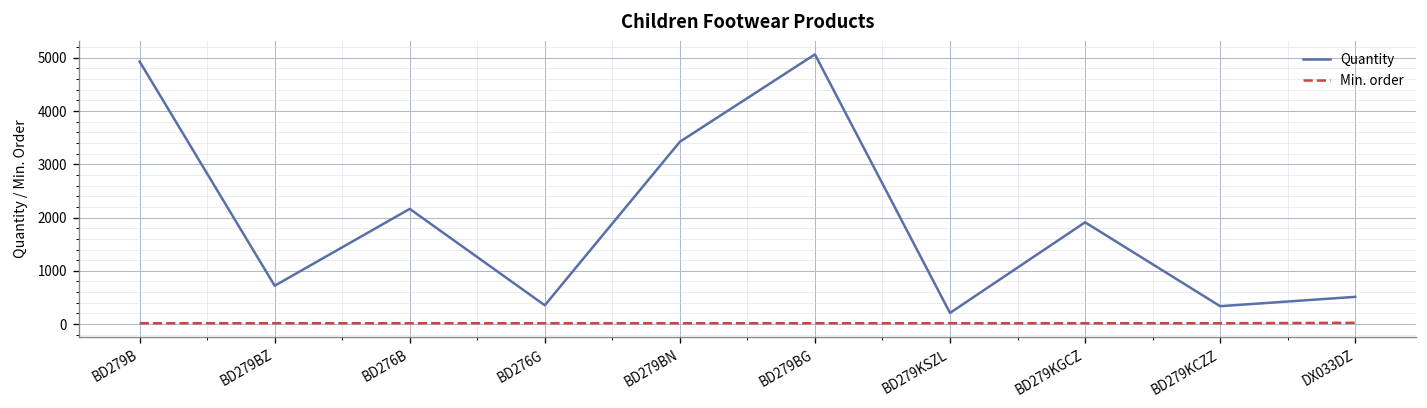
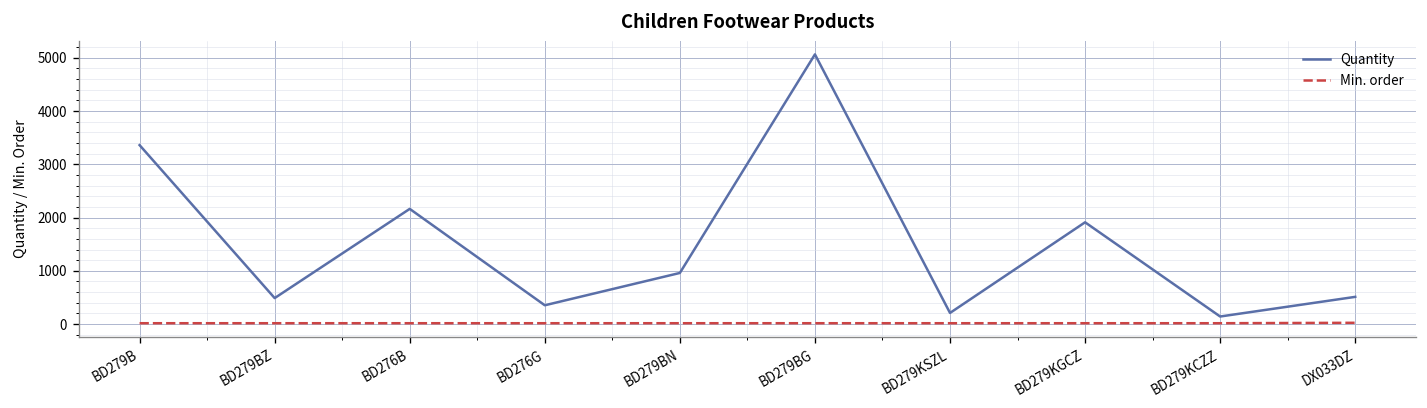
  {
    "Quantity": {
-     "BD279B": 4900,
-     "BD279BZ": 700,
+     "BD279B": 3400,
+     "BD279BZ": 500,
      "BD276B": 2200,
      "BD276G": 400,
-     "BD279BN": 3400,
+     "BD279BN": 1000,
      "BD279BG": 5100,
      "BD279KSZL": 200,
      "BD279KGCZ": 1900,
-     "BD279KCZZ": 300,
+     "BD279KCZZ": 100,
      "DX033DZ": 500
    },
    "Min. order": {
      "BD279B": 0,
      "BD279BZ": 0,
      "BD276B": 0,
      "BD276G": 0,
      "BD279BN": 0,
      "BD279BG": 0,
      "BD279KSZL": 0,
      "BD279KGCZ": 0,
      "BD279KCZZ": 0,
      "DX033DZ": 0
    }
  }
